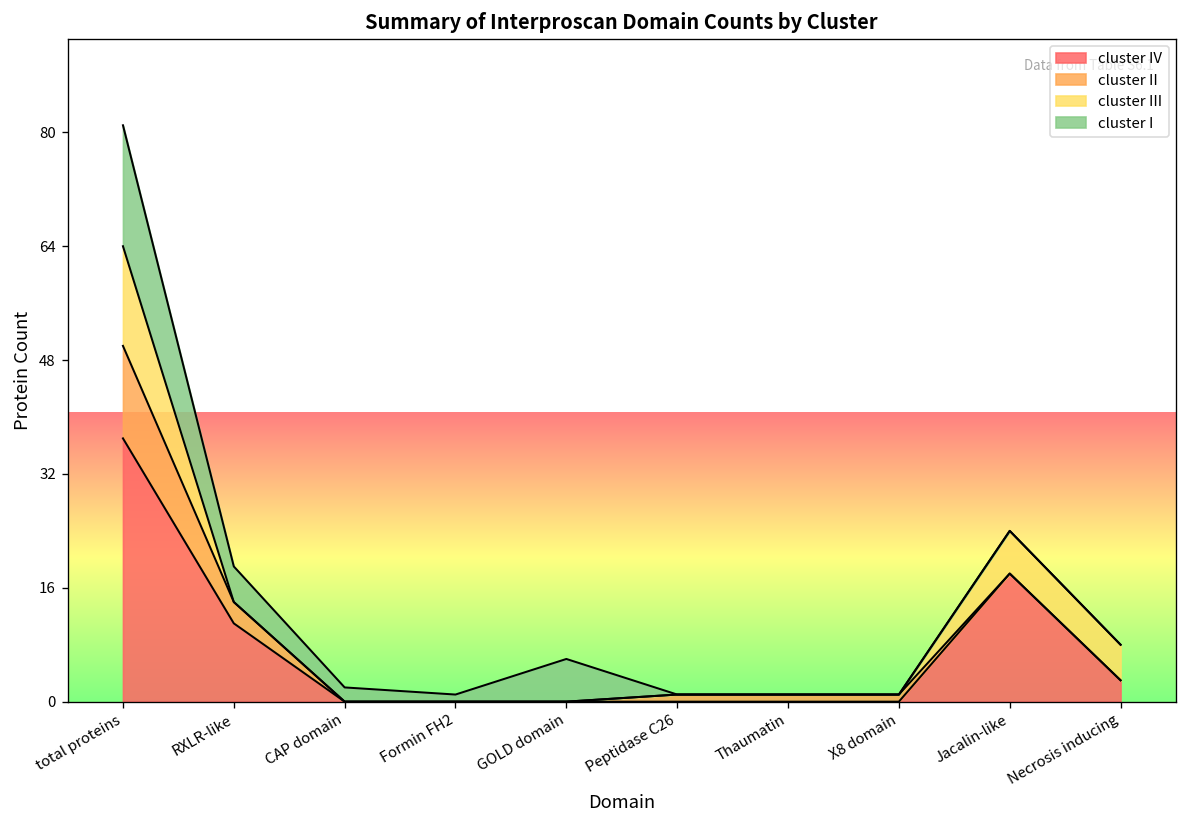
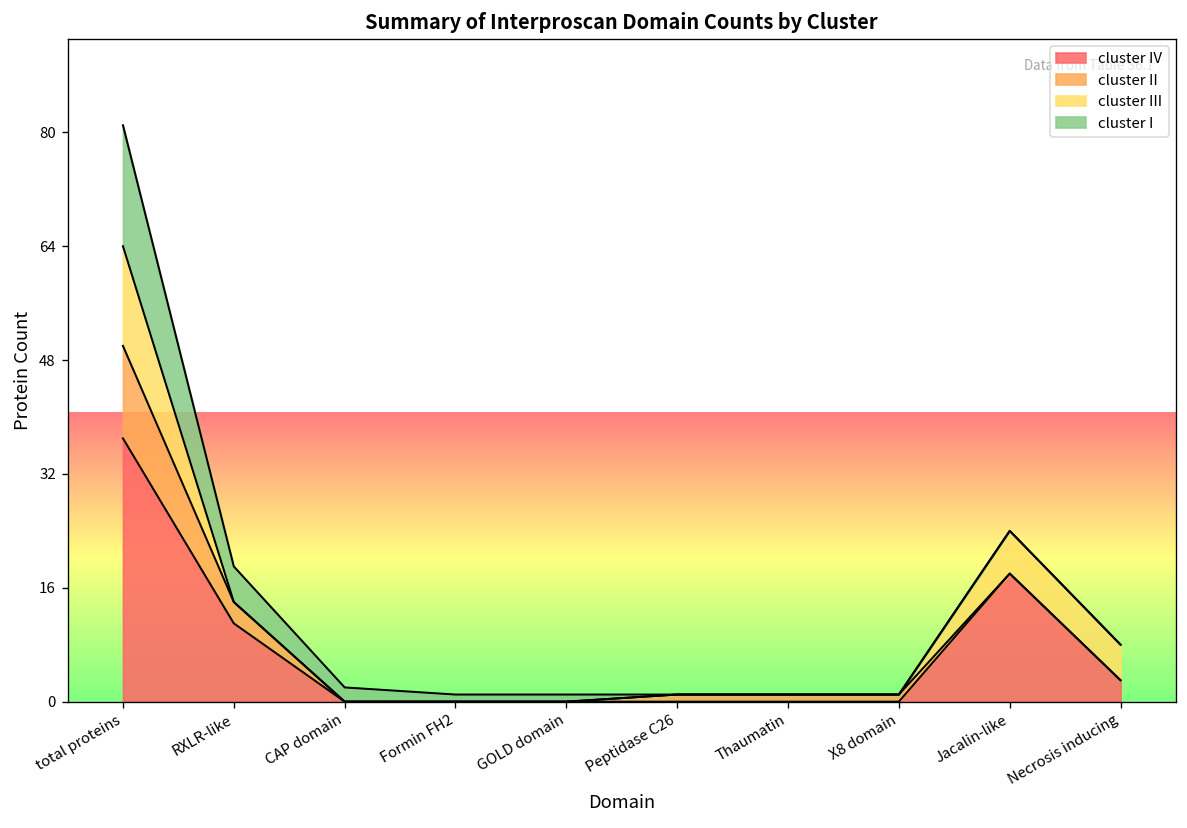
  {
    "cluster IV": {
      "total proteins": 37,
      "RXLR-like": 11,
      "Peptidase C26": 0,
      "Thaumatin": 0,
      "X8 domain": 0
    },
    "cluster I": {
      "total proteins": 17,
      "RXLR-like": 5,
      "CAP domain": 2,
      "Formin FH2": 1,
-     "GOLD domain": 6
+     "GOLD domain": 1
    }
  }
